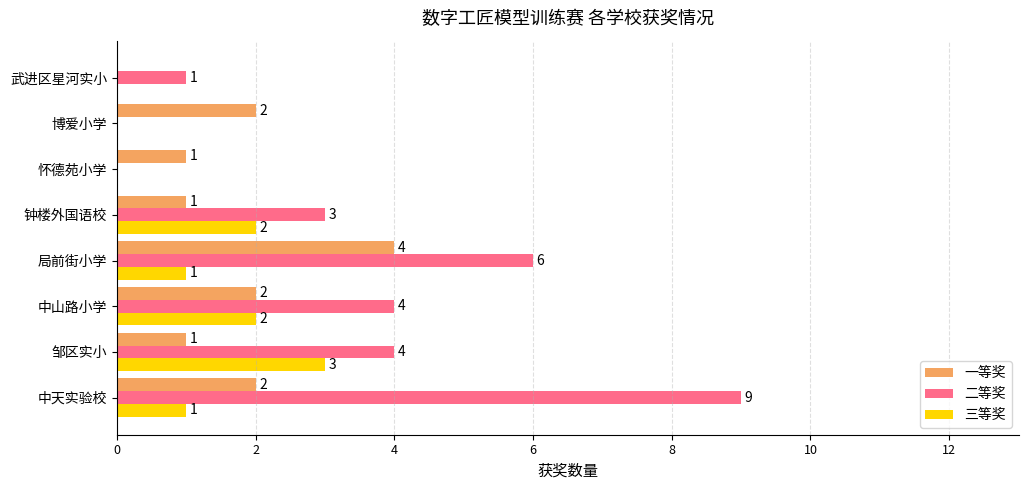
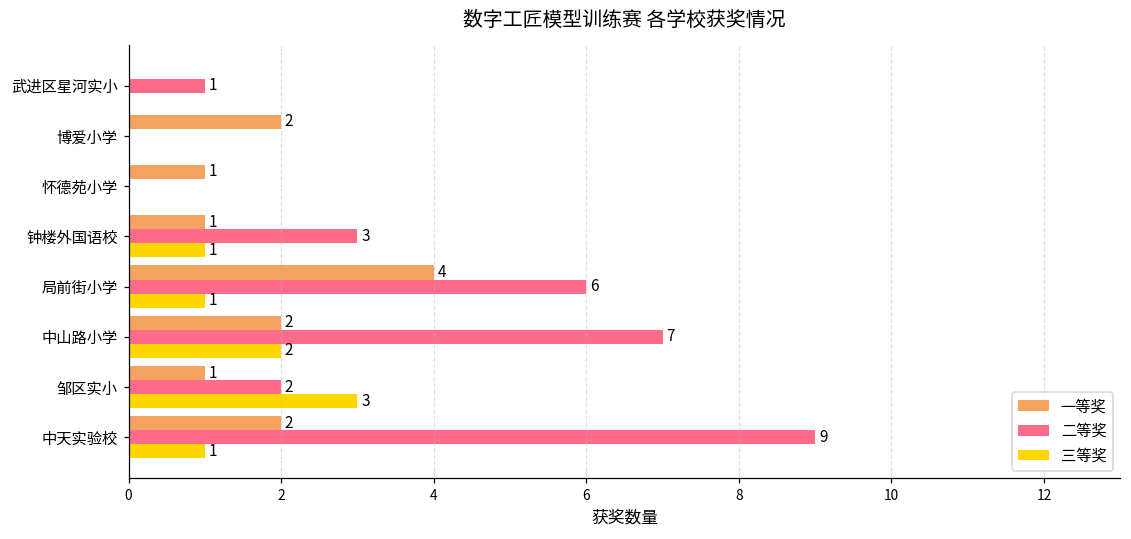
  {
    "一等奖": {
      "博爱小学": 2,
      "怀德苑小学": 1,
      "钟楼外国语校": 1,
      "局前街小学": 4,
      "中山路小学": 2,
      "邹区实小": 1,
      "中天实验校": 2
    },
    "二等奖": {
      "武进区星河实小": 1,
      "钟楼外国语校": 3,
      "局前街小学": 6,
-     "中山路小学": 4,
-     "邹区实小": 4,
+     "中山路小学": 7,
+     "邹区实小": 2,
      "中天实验校": 9
    },
    "三等奖": {
-     "钟楼外国语校": 2,
+     "钟楼外国语校": 1,
      "局前街小学": 1,
      "中山路小学": 2,
      "邹区实小": 3,
      "中天实验校": 1
    }
  }
